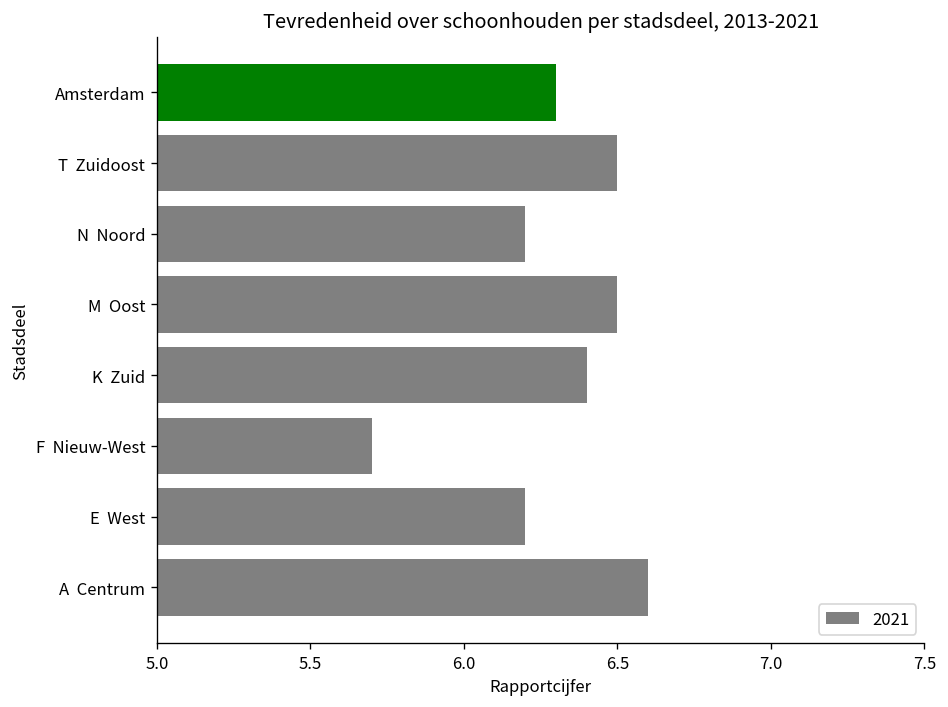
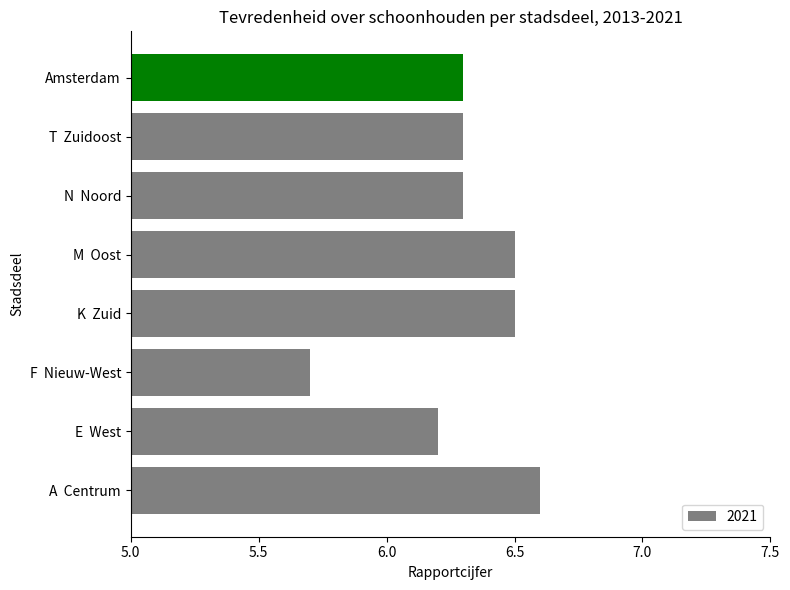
  {
    "Amsterdam": 6.3,
-   "T Zuidoost": 6.5,
-   "N Noord": 6.2,
+   "T Zuidoost": 6.3,
+   "N Noord": 6.3,
    "M Oost": 6.5,
-   "K Zuid": 6.4,
+   "K Zuid": 6.5,
    "F Nieuw-West": 5.7,
    "E West": 6.2,
    "A Centrum": 6.6
  }
